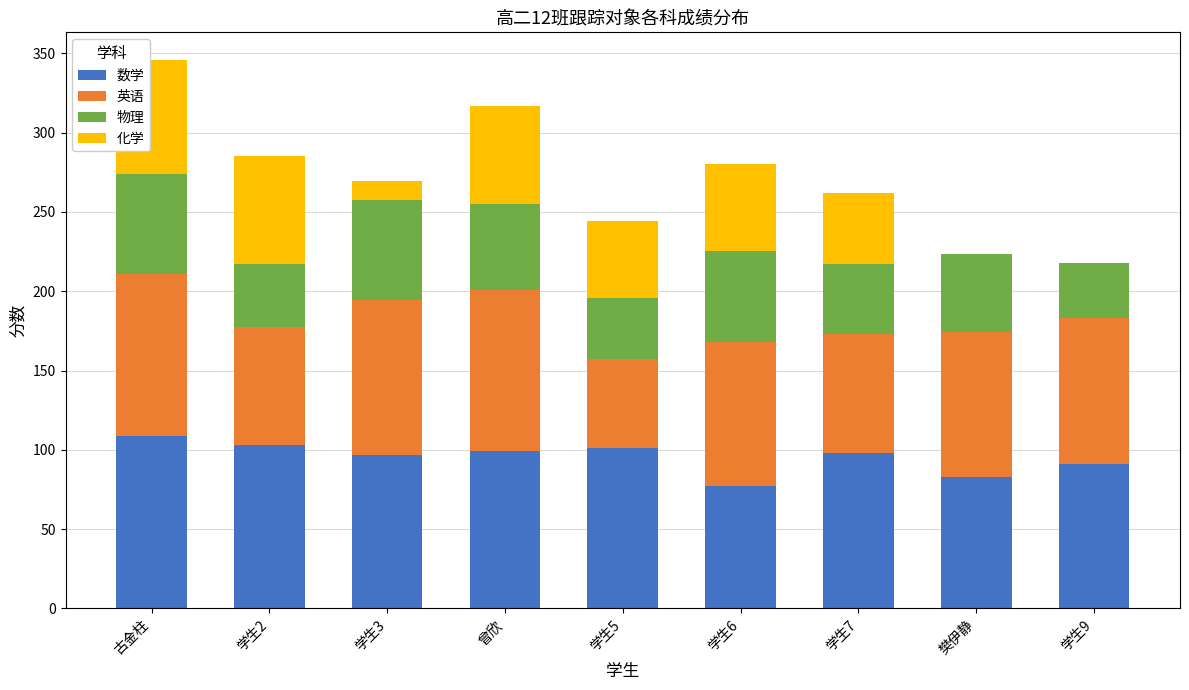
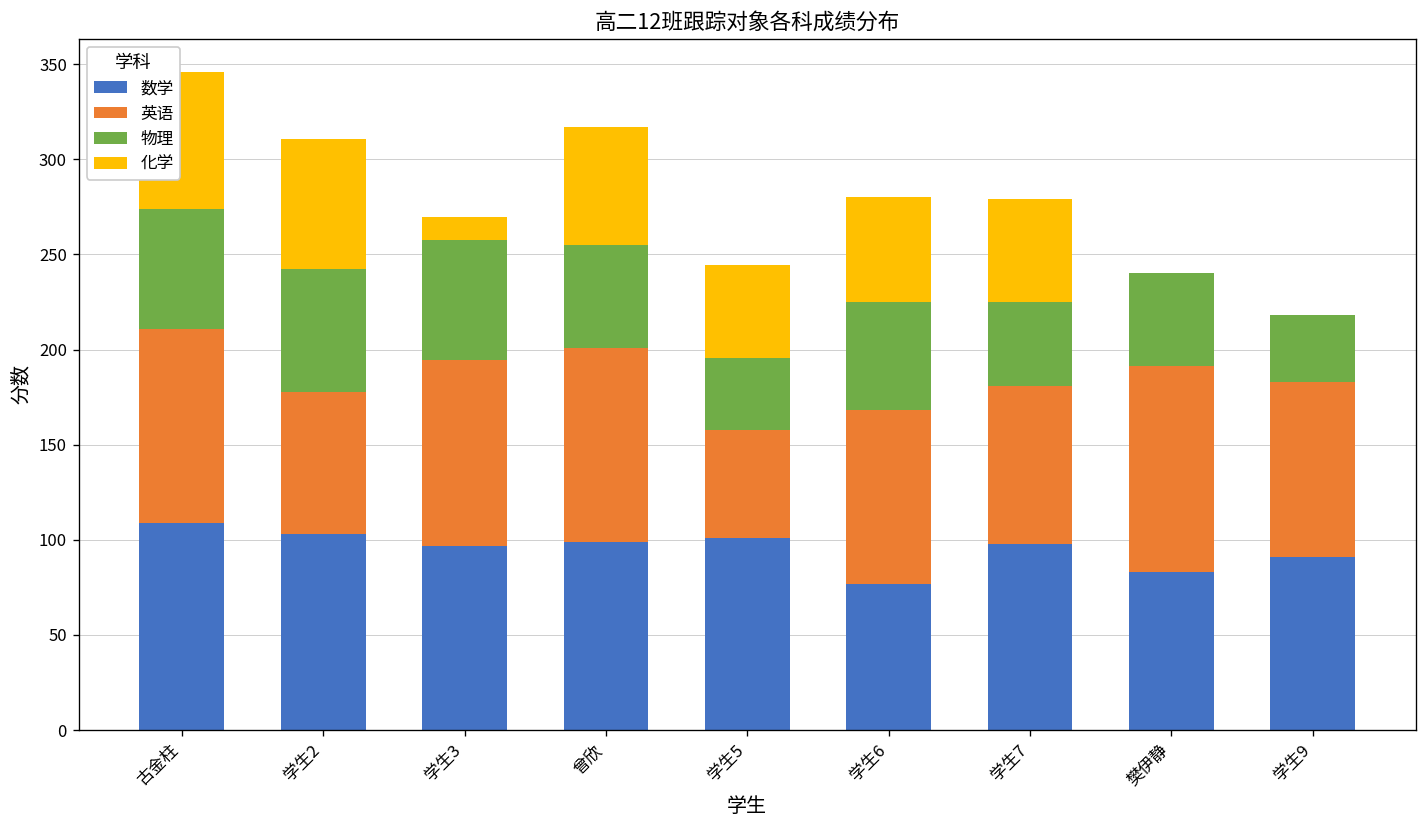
  {
    "数学": {
      "古金柱": 109,
      "学生2": 103,
      "学生3": 97,
      "曾欣": 99,
      "学生5": 101,
      "学生6": 77,
      "学生7": 98,
      "樊伊静": 83,
      "学生9": 91
    },
    "英语": {
      "古金柱": 102,
      "学生2": 75,
      "学生3": 98,
      "曾欣": 102,
      "学生5": 57,
      "学生6": 91,
-     "学生7": 75,
-     "樊伊静": 92,
+     "学生7": 83,
+     "樊伊静": 108,
      "学生9": 92
    },
    "物理": {
      "古金柱": 63,
-     "学生2": 40,
+     "学生2": 65,
      "学生3": 63,
      "曾欣": 54,
      "学生5": 38,
      "学生6": 57,
      "学生7": 44,
      "樊伊静": 49,
      "学生9": 35
    },
    "化学": {
      "古金柱": 72,
      "学生2": 68,
      "学生3": 12,
      "曾欣": 62,
      "学生5": 49,
      "学生6": 55,
-     "学生7": 45,
+     "学生7": 54,
      "樊伊静": 0,
      "学生9": 0
    }
  }
